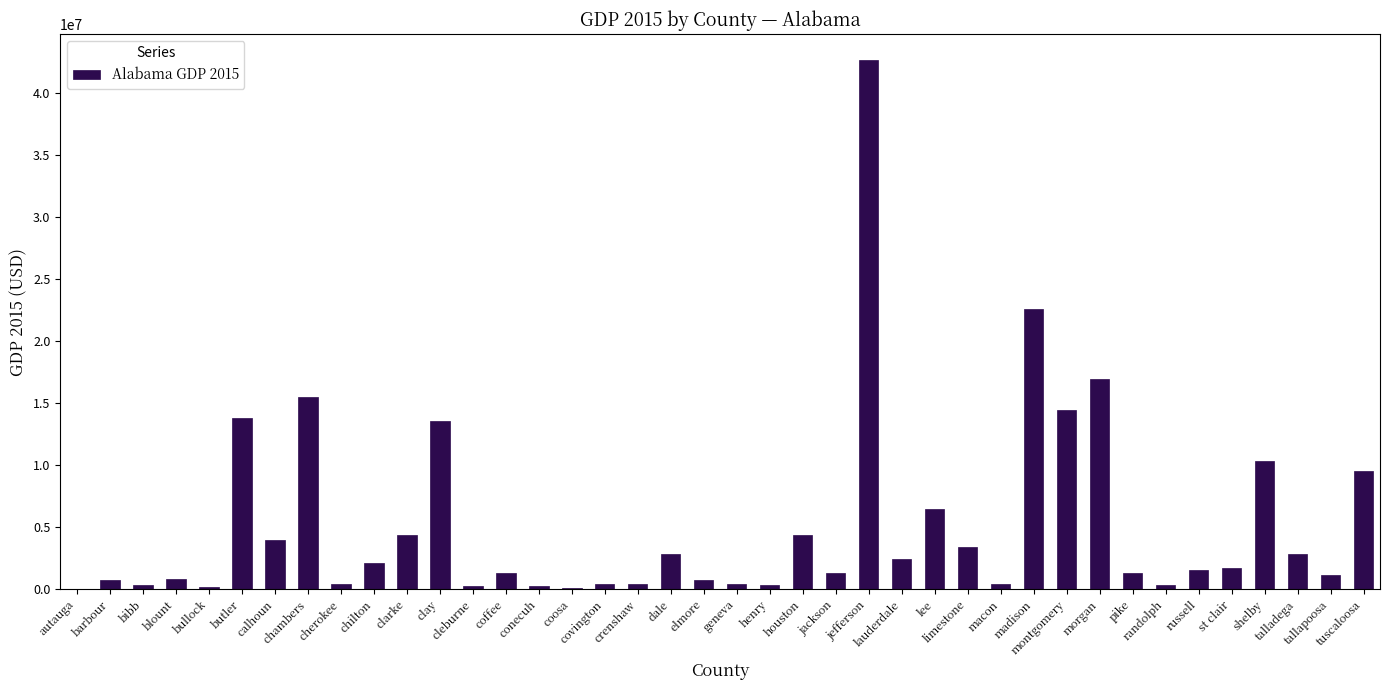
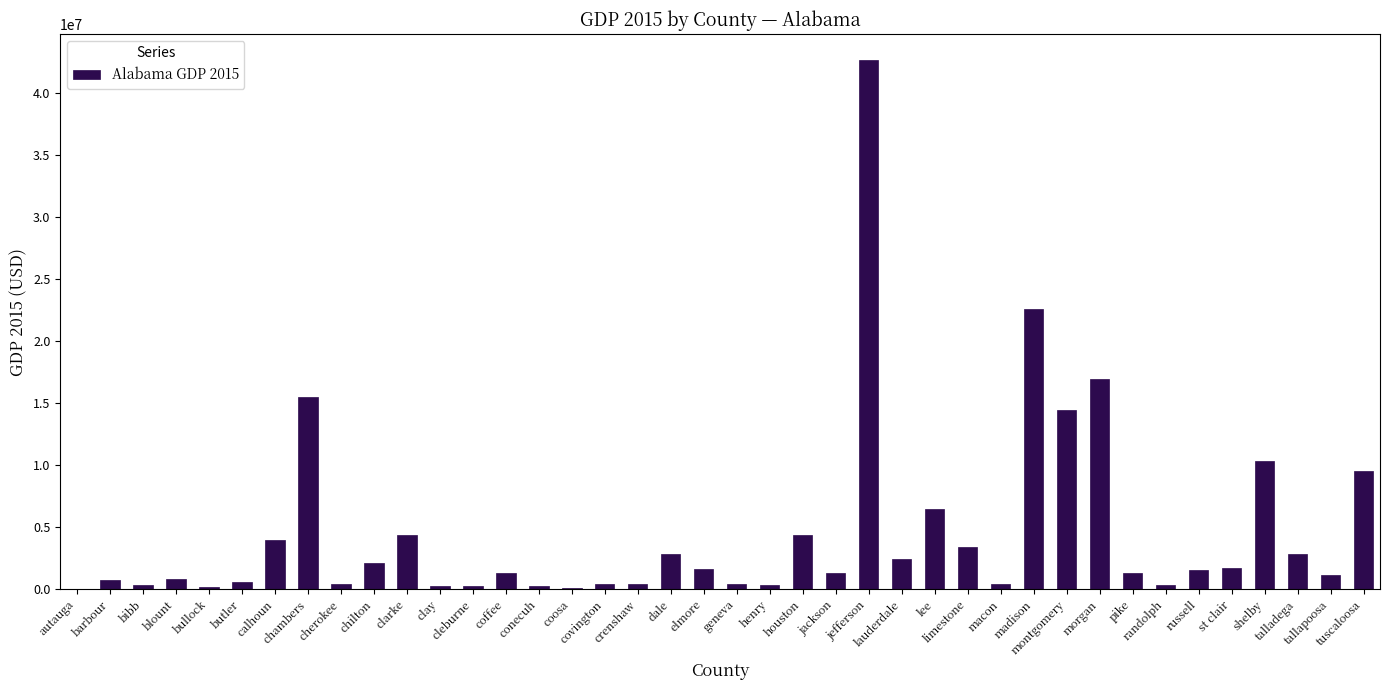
  {
    "barbour": 700000,
    "bibb": 300000,
    "blount": 800000,
-   "butler": 13800000,
+   "butler": 500000,
    "calhoun": 4000000,
    "chambers": 15500000,
    "cherokee": 400000,
    "chilton": 2100000,
    "clarke": 4300000,
-   "clay": 13500000,
+   "clay": 300000,
    "cleburne": 300000,
    "coffee": 1300000,
    "conecuh": 300000,
    "covington": 400000,
    "crenshaw": 400000,
    "dale": 2800000,
-   "elmore": 700000,
+   "elmore": 1600000,
    "geneva": 500000,
    "henry": 300000,
    "houston": 4300000,
    "jackson": 1300000,
    "jefferson": 42600000,
    "lauderdale": 2500000,
    "lee": 6500000,
    "limestone": 3400000,
    "macon": 400000,
    "madison": 22600000,
    "montgomery": 14500000,
    "morgan": 16900000,
    "pike": 1300000,
    "randolph": 400000,
    "russell": 1500000,
    "st clair": 1700000,
    "shelby": 10400000,
    "talladega": 2900000,
    "tallapoosa": 1100000,
    "tuscaloosa": 9500000
  }
